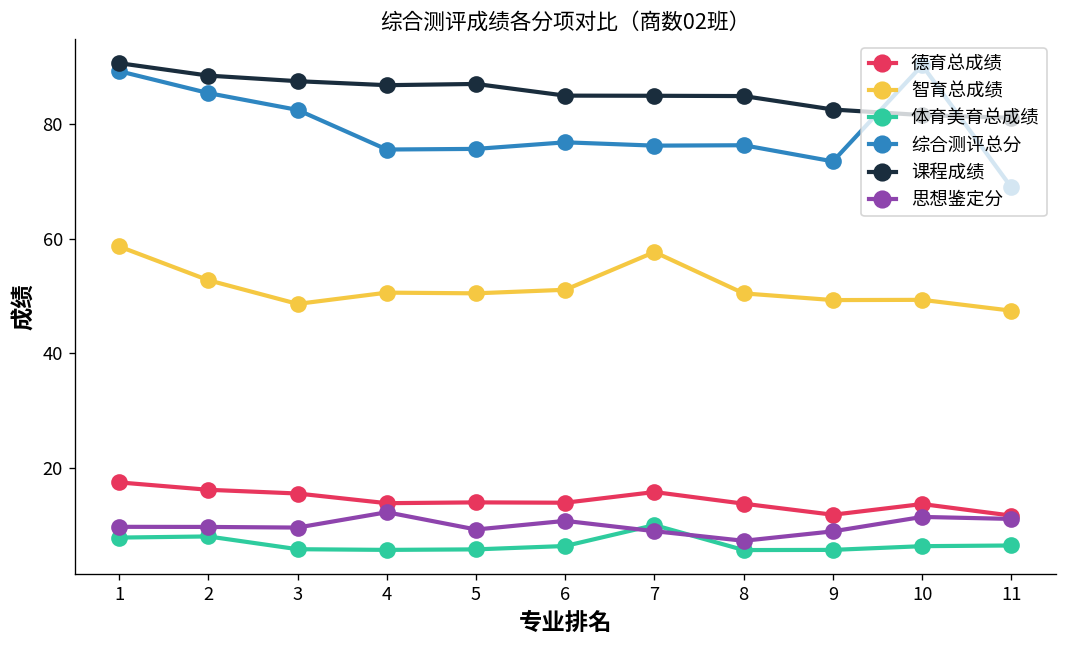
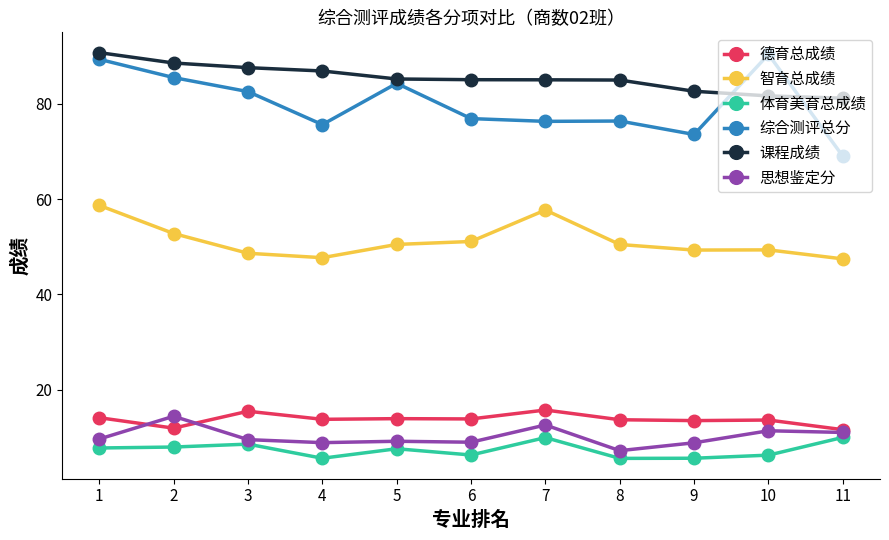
  {
    "德育总成绩": {
-     "1": 17,
-     "2": 16,
+     "1": 14,
+     "2": 12,
      "3": 16,
      "4": 14,
      "5": 14,
      "6": 14,
      "7": 16,
      "8": 14,
-     "9": 12,
+     "9": 14,
      "10": 14,
      "11": 12
    },
    "智育总成绩": {
      "1": 59,
      "2": 53,
      "3": 49,
-     "4": 51,
+     "4": 48,
      "5": 50,
      "6": 51,
      "7": 58,
      "8": 50,
      "9": 49,
      "10": 49,
      "11": 47
    },
    "体育美育总成绩": {
      "1": 8,
      "2": 8,
-     "3": 6,
+     "3": 9,
      "4": 6,
-     "5": 6,
+     "5": 8,
      "6": 6,
      "7": 10,
      "8": 6,
      "9": 6,
      "10": 6,
-     "11": 6
+     "11": 10
    },
    "综合测评总分": {
      "1": 89,
      "2": 85,
      "3": 83,
      "4": 76,
-     "5": 76,
+     "5": 84,
      "6": 77,
      "7": 76,
      "8": 76,
      "9": 74
    },
    "课程成绩": {
      "1": 91,
      "2": 89,
      "3": 88,
      "4": 87,
-     "5": 87,
+     "5": 85,
      "6": 85,
      "7": 85,
      "8": 85,
      "9": 83
    },
    "思想鉴定分": {
      "1": 10,
-     "2": 10,
+     "2": 14,
      "3": 10,
-     "4": 12,
+     "4": 9,
      "5": 9,
-     "6": 11,
-     "7": 9,
+     "6": 9,
+     "7": 13,
      "8": 7,
      "9": 9,
      "10": 11,
      "11": 11
    }
  }
